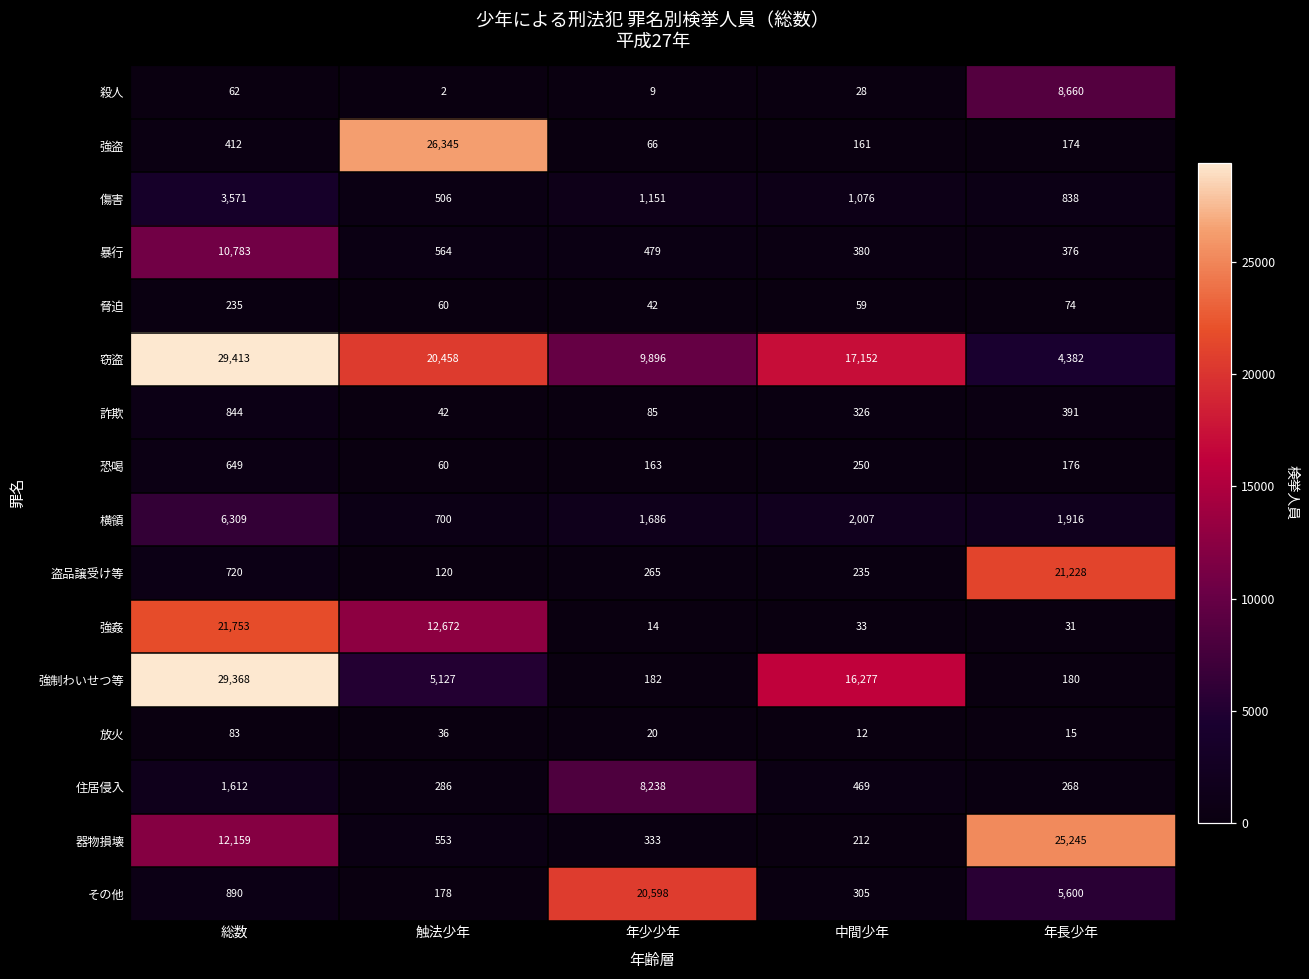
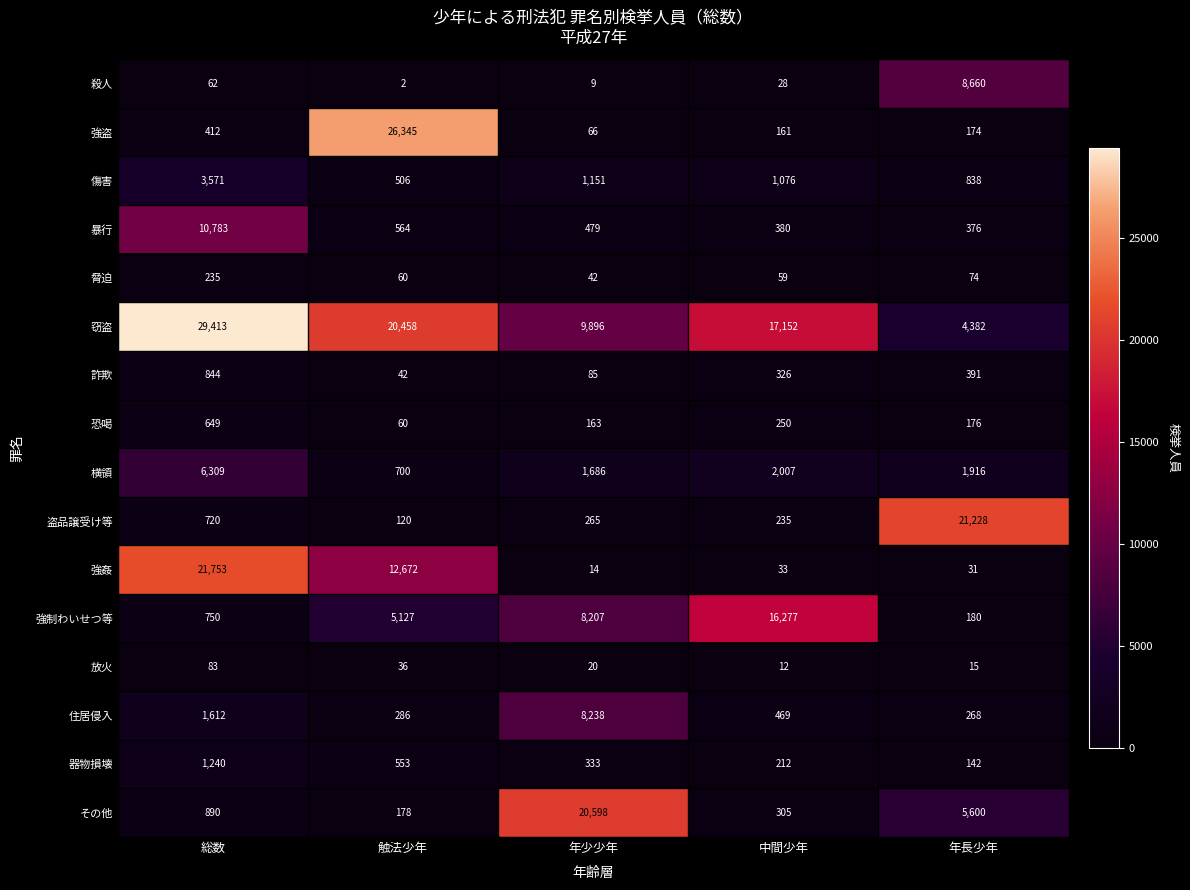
  {
    "殺人": {
      "総数": "62",
      "触法少年": "2",
      "年少少年": "9",
      "中間少年": "28",
      "年長少年": "8,660"
    },
    "強盗": {
      "総数": "412",
      "触法少年": "26,345",
      "年少少年": "66",
      "中間少年": "161",
      "年長少年": "174"
    },
    "傷害": {
      "総数": "3,571",
      "触法少年": "506",
      "年少少年": "1,151",
      "中間少年": "1,076",
      "年長少年": "838"
    },
    "暴行": {
      "総数": "10,783",
      "触法少年": "564",
      "年少少年": "479",
      "中間少年": "380",
      "年長少年": "376"
    },
    "脅迫": {
      "総数": "235",
      "触法少年": "60",
      "年少少年": "42",
      "中間少年": "59",
      "年長少年": "74"
    },
    "窃盗": {
      "総数": "29,413",
      "触法少年": "20,458",
      "年少少年": "9,896",
      "中間少年": "17,152",
      "年長少年": "4,382"
    },
    "詐欺": {
      "総数": "844",
      "触法少年": "42",
      "年少少年": "85",
      "中間少年": "326",
      "年長少年": "391"
    },
    "恐喝": {
      "総数": "649",
      "触法少年": "60",
      "年少少年": "163",
      "中間少年": "250",
      "年長少年": "176"
    },
    "横領": {
      "総数": "6,309",
      "触法少年": "700",
      "年少少年": "1,686",
      "中間少年": "2,007",
      "年長少年": "1,916"
    },
    "盗品譲受け等": {
      "総数": "720",
      "触法少年": "120",
      "年少少年": "265",
      "中間少年": "235",
      "年長少年": "21,228"
    },
    "強姦": {
      "総数": "21,753",
      "触法少年": "12,672",
      "年少少年": "14",
      "中間少年": "33",
      "年長少年": "31"
    },
    "強制わいせつ等": {
-     "総数": "29,368",
+     "総数": "750",
      "触法少年": "5,127",
-     "年少少年": "182",
+     "年少少年": "8,207",
      "中間少年": "16,277",
      "年長少年": "180"
    },
    "放火": {
      "総数": "83",
      "触法少年": "36",
      "年少少年": "20",
      "中間少年": "12",
      "年長少年": "15"
    },
    "住居侵入": {
      "総数": "1,612",
      "触法少年": "286",
      "年少少年": "8,238",
      "中間少年": "469",
      "年長少年": "268"
    },
    "器物損壊": {
-     "総数": "12,159",
+     "総数": "1,240",
      "触法少年": "553",
      "年少少年": "333",
      "中間少年": "212",
-     "年長少年": "25,245"
+     "年長少年": "142"
    },
    "その他": {
      "総数": "890",
      "触法少年": "178",
      "年少少年": "20,598",
      "中間少年": "305",
      "年長少年": "5,600"
    }
  }
